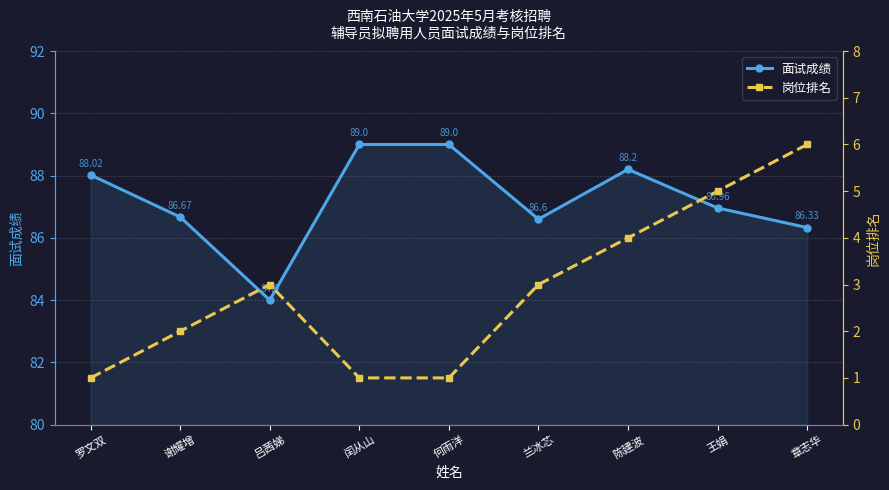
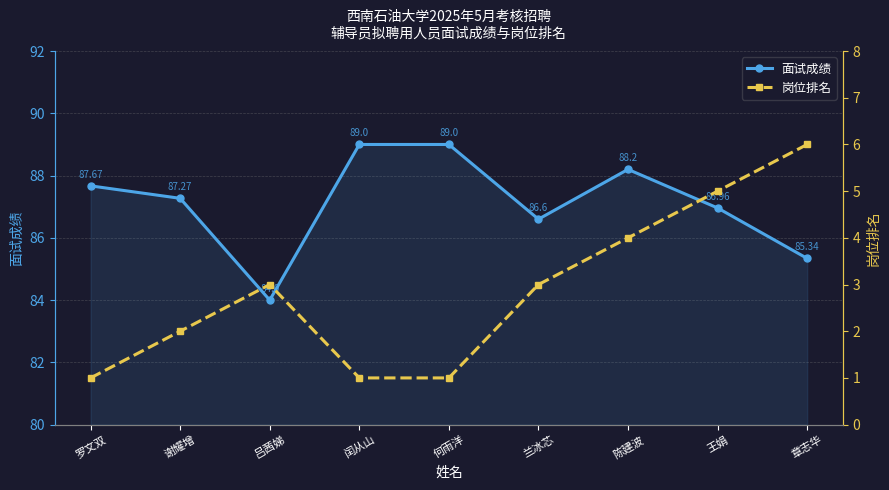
  {
    "面试成绩": {
-     "罗文双": 88.02,
-     "谢耀增": 86.67,
+     "罗文双": 87.67,
+     "谢耀增": 87.27,
      "闰从山": 89.0,
      "何雨洋": 89.0,
      "兰冰芯": 86.6,
      "陈建波": 88.2,
-     "章志华": 86.33
+     "章志华": 85.34
    }
  }
